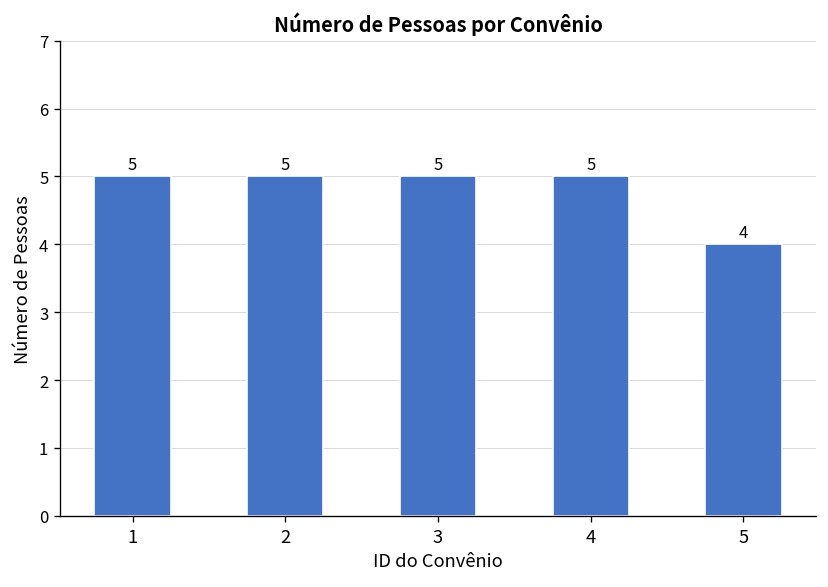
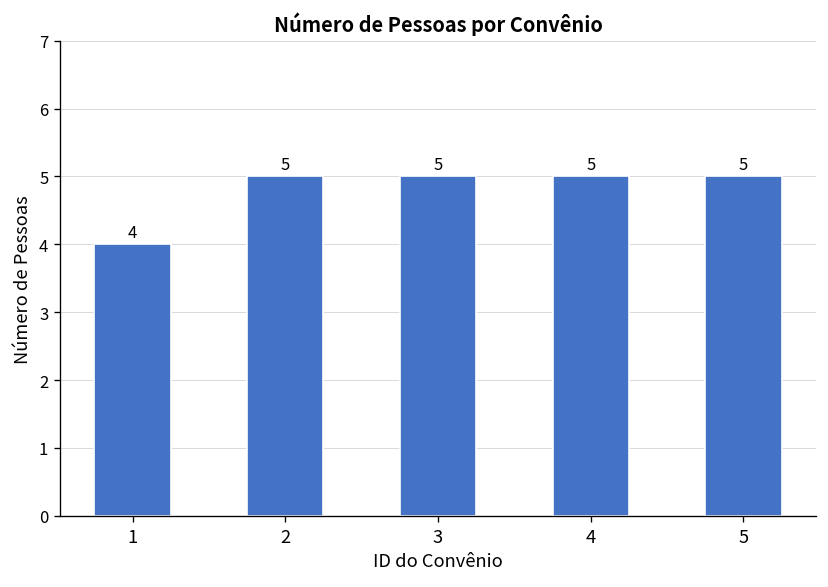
  {
-   "1": 5,
+   "1": 4,
    "2": 5,
    "3": 5,
    "4": 5,
-   "5": 4
+   "5": 5
  }
